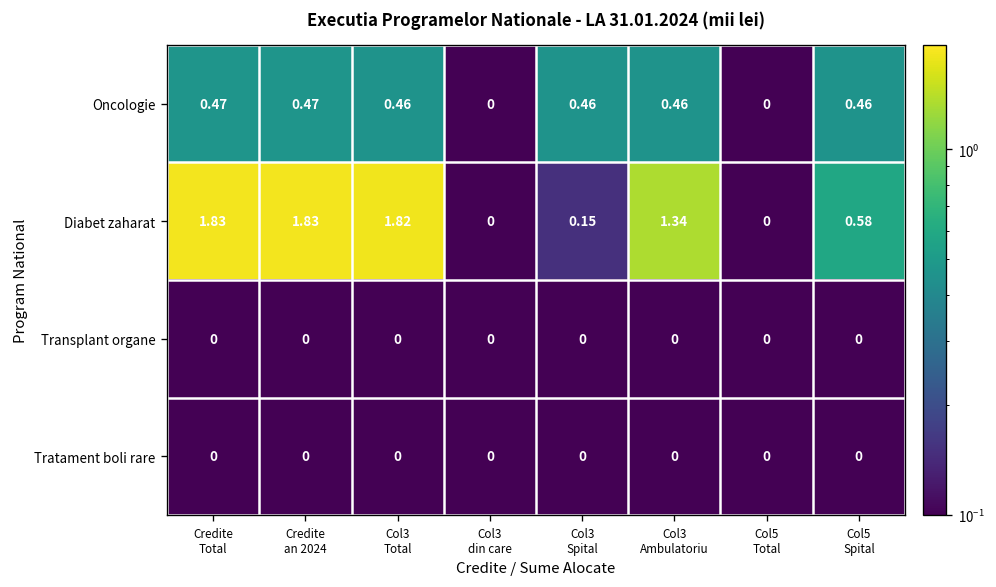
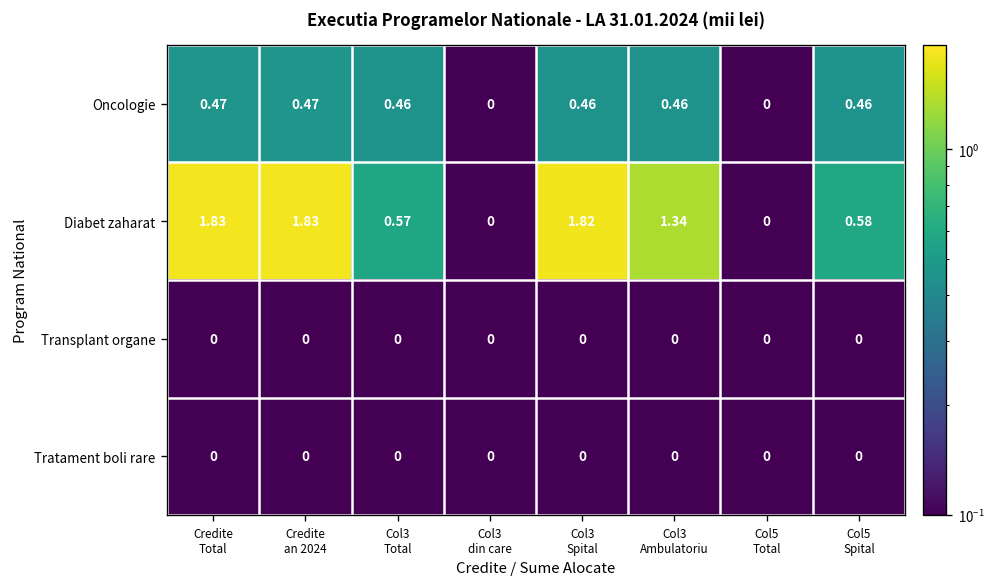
  {
    "Oncologie": {
      "Credite Total": 0.47,
      "Credite an 2024": 0.47,
      "Col3 Total": 0.46,
      "Col3 din care": 0,
      "Col3 Spital": 0.46,
      "Col3 Ambulatoriu": 0.46,
      "Col5 Total": 0,
      "Col5 Spital": 0.46
    },
    "Diabet zaharat": {
      "Credite Total": 1.83,
      "Credite an 2024": 1.83,
-     "Col3 Total": 1.82,
+     "Col3 Total": 0.57,
      "Col3 din care": 0,
-     "Col3 Spital": 0.15,
+     "Col3 Spital": 1.82,
      "Col3 Ambulatoriu": 1.34,
      "Col5 Total": 0,
      "Col5 Spital": 0.58
    },
    "Transplant organe": {
      "Credite Total": 0,
      "Credite an 2024": 0,
      "Col3 Total": 0,
      "Col3 din care": 0,
      "Col3 Spital": 0,
      "Col3 Ambulatoriu": 0,
      "Col5 Total": 0,
      "Col5 Spital": 0
    },
    "Tratament boli rare": {
      "Credite Total": 0,
      "Credite an 2024": 0,
      "Col3 Total": 0,
      "Col3 din care": 0,
      "Col3 Spital": 0,
      "Col3 Ambulatoriu": 0,
      "Col5 Total": 0,
      "Col5 Spital": 0
    }
  }
